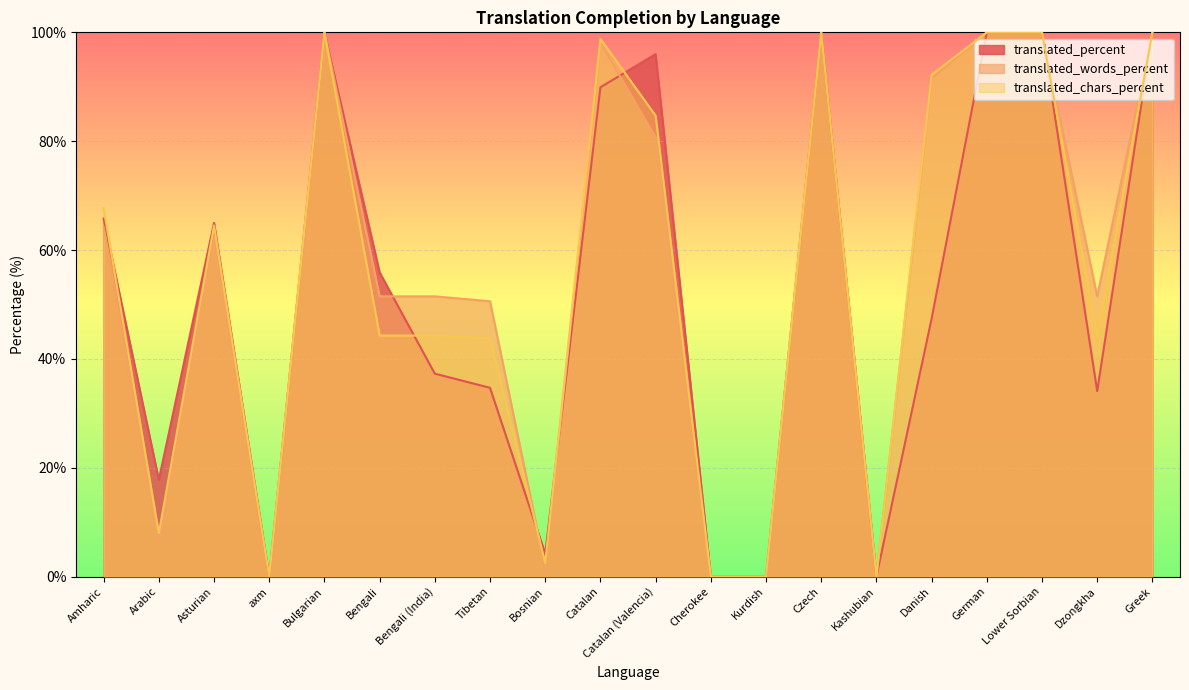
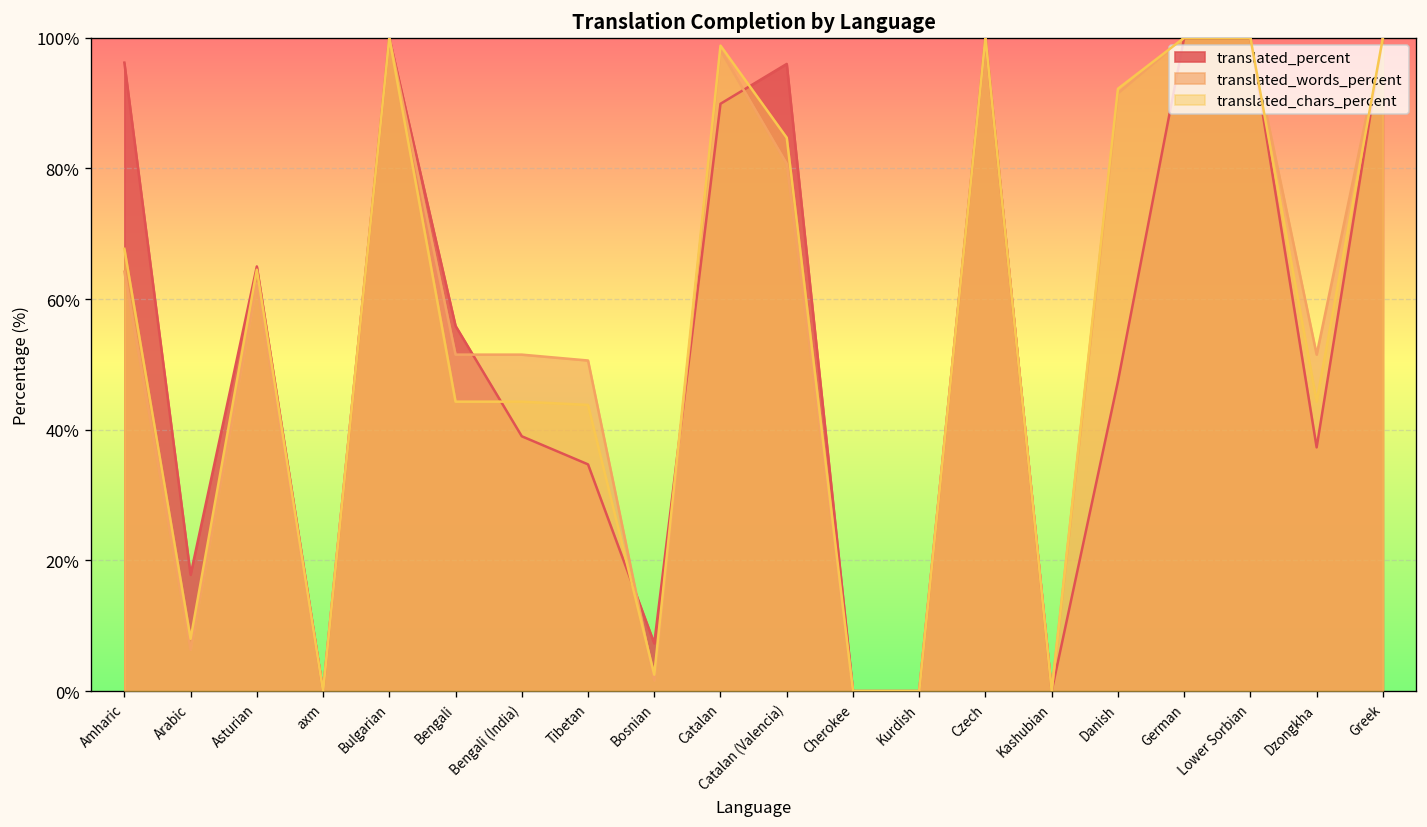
  {
    "translated_percent": {
-     "Amharic": "66%",
+     "Amharic": "96%",
      "Arabic": "18%",
      "Asturian": "65%",
      "Bengali": "56%",
-     "Bengali (India)": "37%",
+     "Bengali (India)": "39%",
      "Tibetan": "35%",
-     "Bosnian": "4%",
+     "Bosnian": "7%",
      "Catalan": "90%",
      "Catalan (Valencia)": "96%",
      "Danish": "47%",
-     "Dzongkha": "34%"
+     "Dzongkha": "37%"
    }
  }
